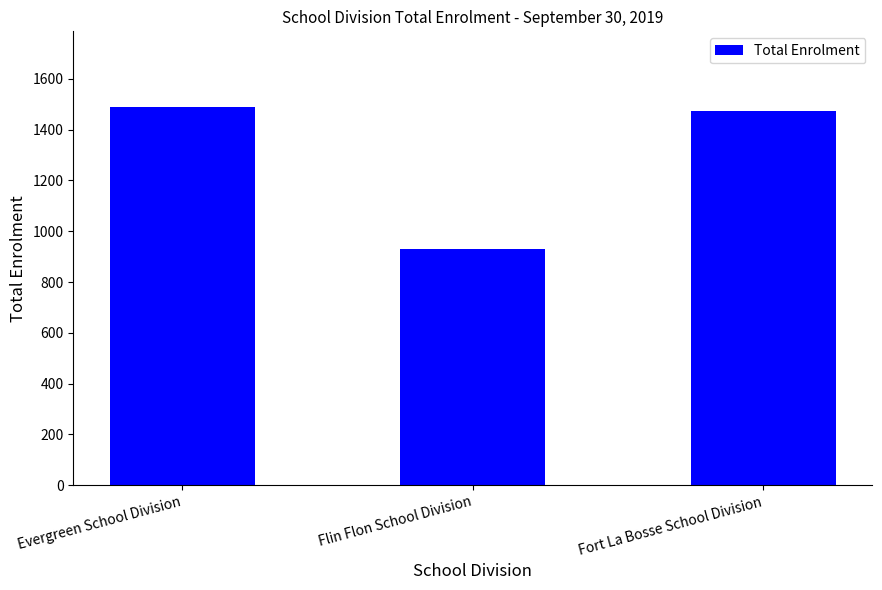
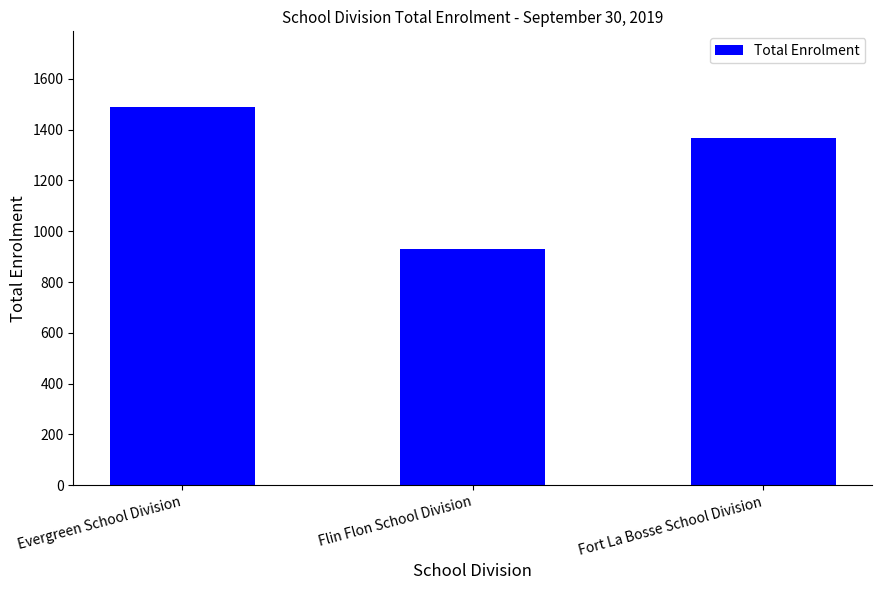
  {
    "Evergreen School Division": 1490,
    "Flin Flon School Division": 930,
-   "Fort La Bosse School Division": 1470
+   "Fort La Bosse School Division": 1370
  }
